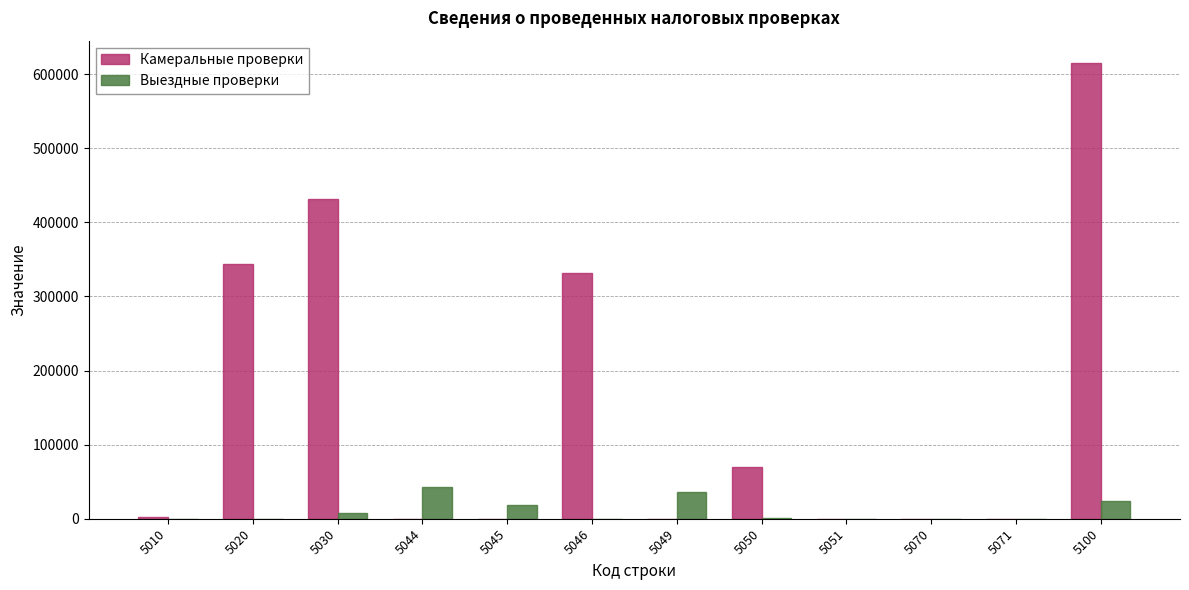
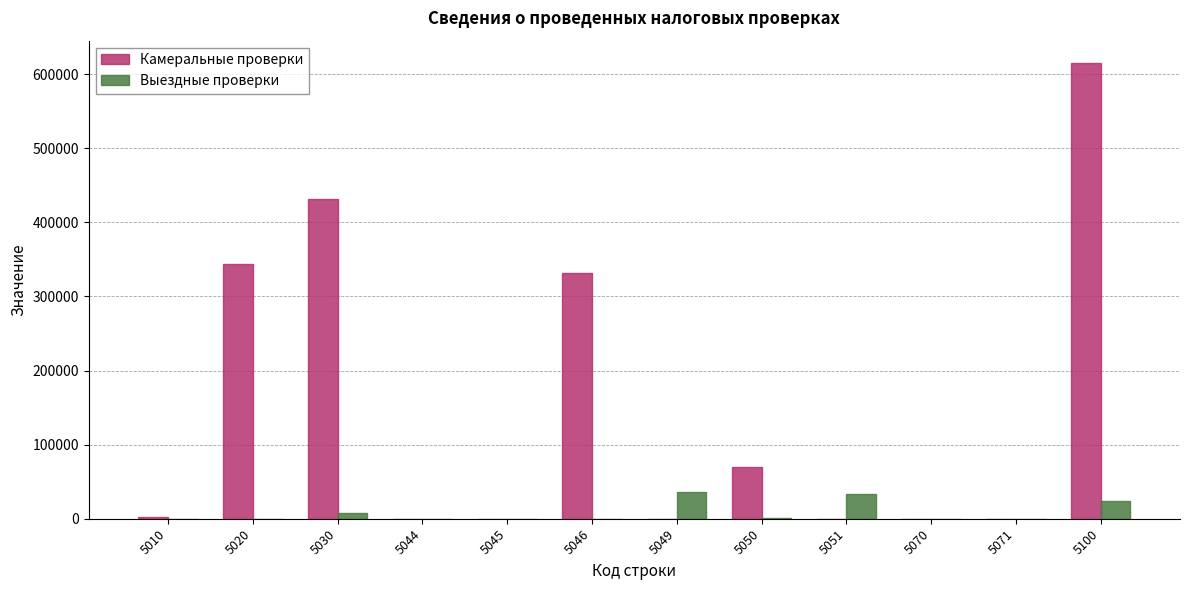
  {
    "Камеральные проверки": {
      "5020": 340000,
      "5030": 430000,
      "5046": 330000,
      "5049": 0,
      "5050": 70000,
      "5051": 0,
      "5070": 0,
      "5071": 0,
      "5100": 610000
    },
    "Выездные проверки": {
      "5030": 10000,
-     "5044": 40000,
-     "5045": 20000,
+     "5044": 0,
+     "5045": 0,
      "5046": 0,
      "5049": 40000,
-     "5051": 0,
+     "5051": 30000,
      "5070": 0,
      "5071": 0,
      "5100": 20000
    }
  }
